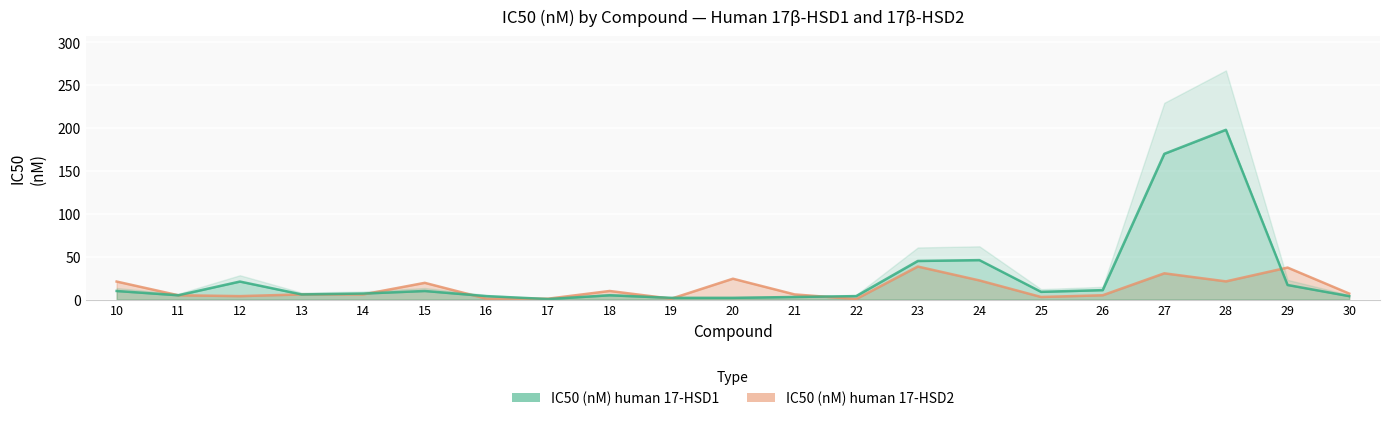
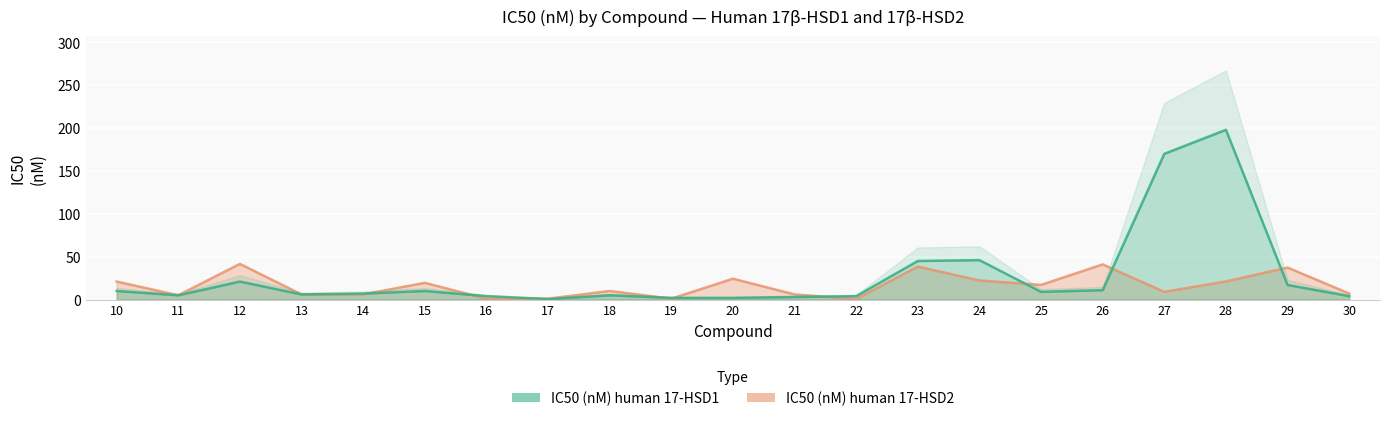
  {
    "IC50 (nM) human 17-HSD2": {
      "10": 20,
-     "12": 0,
+     "12": 40,
      "15": 20,
      "16": 0,
      "18": 10,
      "20": 20,
      "22": 0,
      "23": 40,
      "24": 20,
-     "25": 0,
-     "26": 10,
-     "27": 30,
+     "25": 20,
+     "26": 40,
+     "27": 10,
      "28": 20,
      "29": 40
    }
  }
